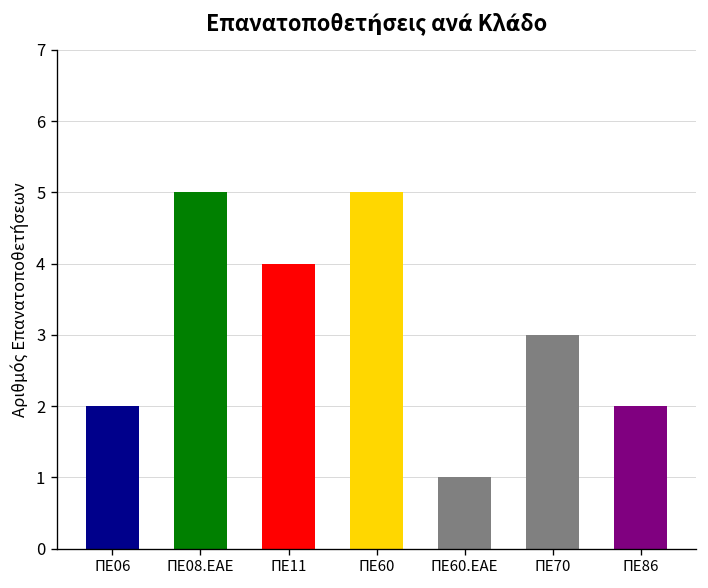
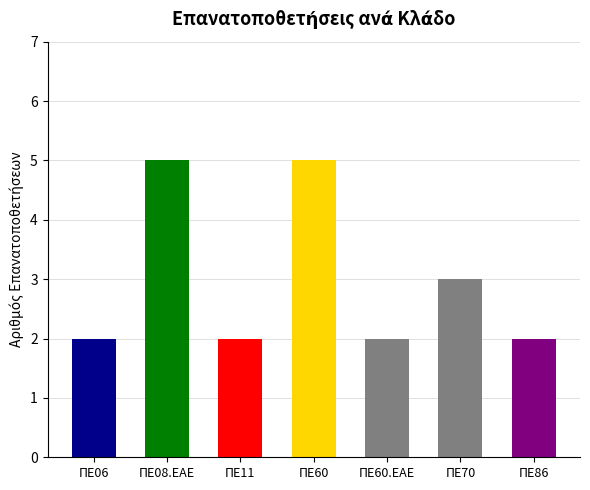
  {
    "ΠΕ06": 2,
    "ΠΕ08.ΕΑΕ": 5,
-   "ΠΕ11": 4,
+   "ΠΕ11": 2,
    "ΠΕ60": 5,
-   "ΠΕ60.ΕΑΕ": 1,
+   "ΠΕ60.ΕΑΕ": 2,
    "ΠΕ70": 3,
    "ΠΕ86": 2
  }
